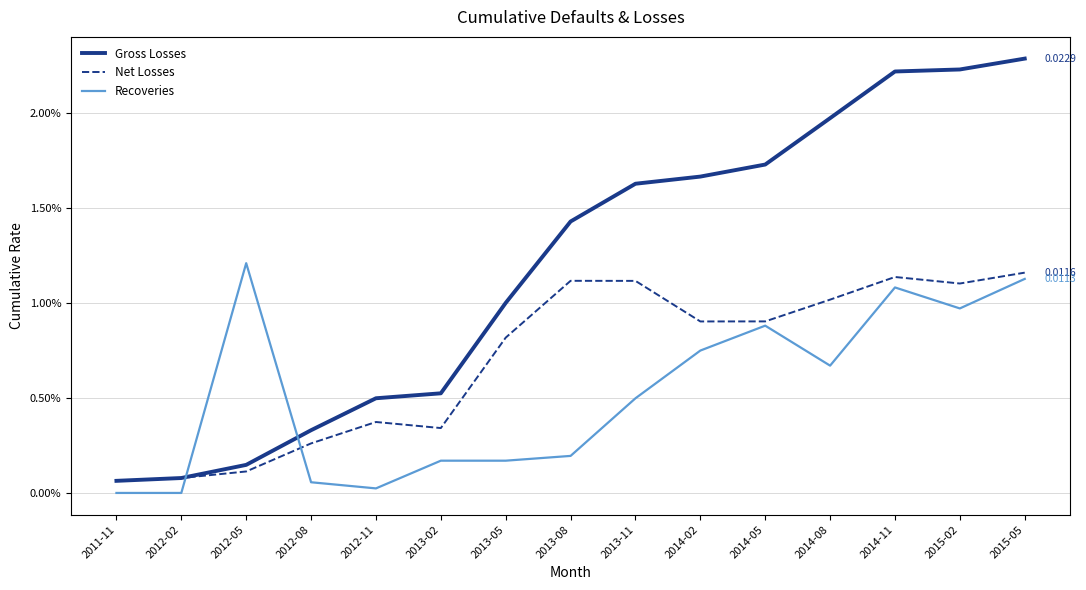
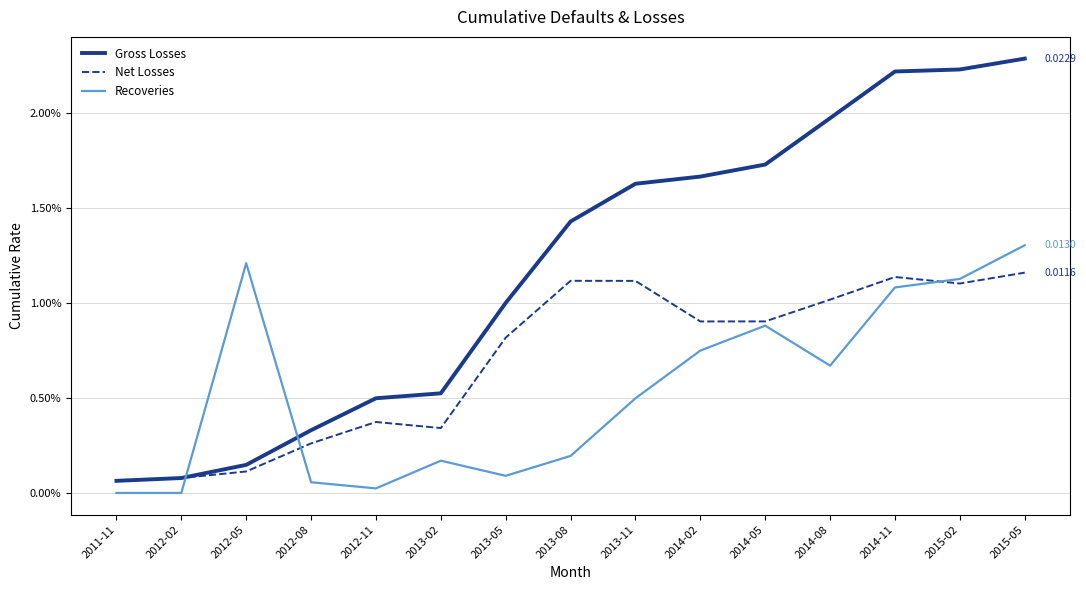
  {
    "Recoveries": {
-     "2013-05": "0.17%",
-     "2015-02": "0.97%",
-     "2015-05": "0.0113"
+     "2013-05": "0.09%",
+     "2015-02": "1.13%",
+     "2015-05": "0.0130"
    }
  }
